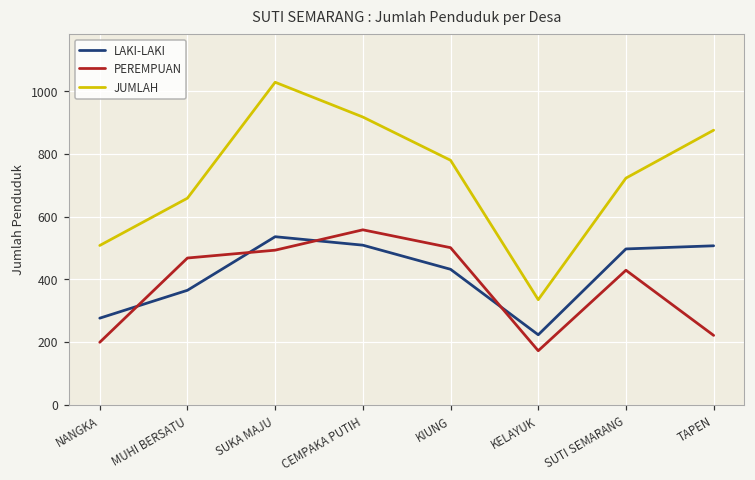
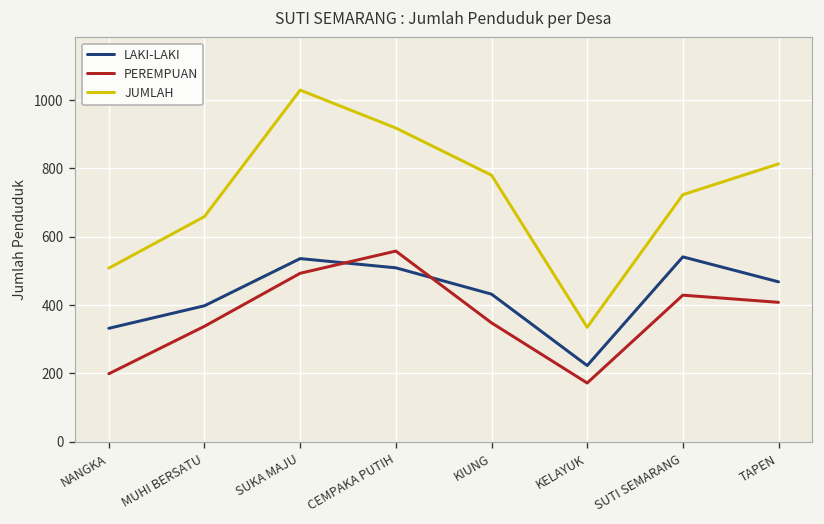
  {
    "LAKI-LAKI": {
-     "NANGKA": 280,
-     "MUHI BERSATU": 370,
+     "NANGKA": 330,
+     "MUHI BERSATU": 400,
      "SUKA MAJU": 540,
      "CEMPAKA PUTIH": 510,
      "KIUNG": 430,
      "KELAYUK": 220,
-     "SUTI SEMARANG": 500,
-     "TAPEN": 510
+     "SUTI SEMARANG": 540,
+     "TAPEN": 470
    },
    "PEREMPUAN": {
      "NANGKA": 200,
-     "MUHI BERSATU": 470,
+     "MUHI BERSATU": 340,
      "SUKA MAJU": 490,
      "CEMPAKA PUTIH": 560,
-     "KIUNG": 500,
+     "KIUNG": 350,
      "KELAYUK": 170,
      "SUTI SEMARANG": 430,
-     "TAPEN": 220
+     "TAPEN": 410
    },
    "JUMLAH": {
      "NANGKA": 510,
      "MUHI BERSATU": 660,
      "SUKA MAJU": 1030,
      "CEMPAKA PUTIH": 920,
      "KIUNG": 780,
      "KELAYUK": 340,
      "SUTI SEMARANG": 720,
-     "TAPEN": 880
+     "TAPEN": 810
    }
  }
